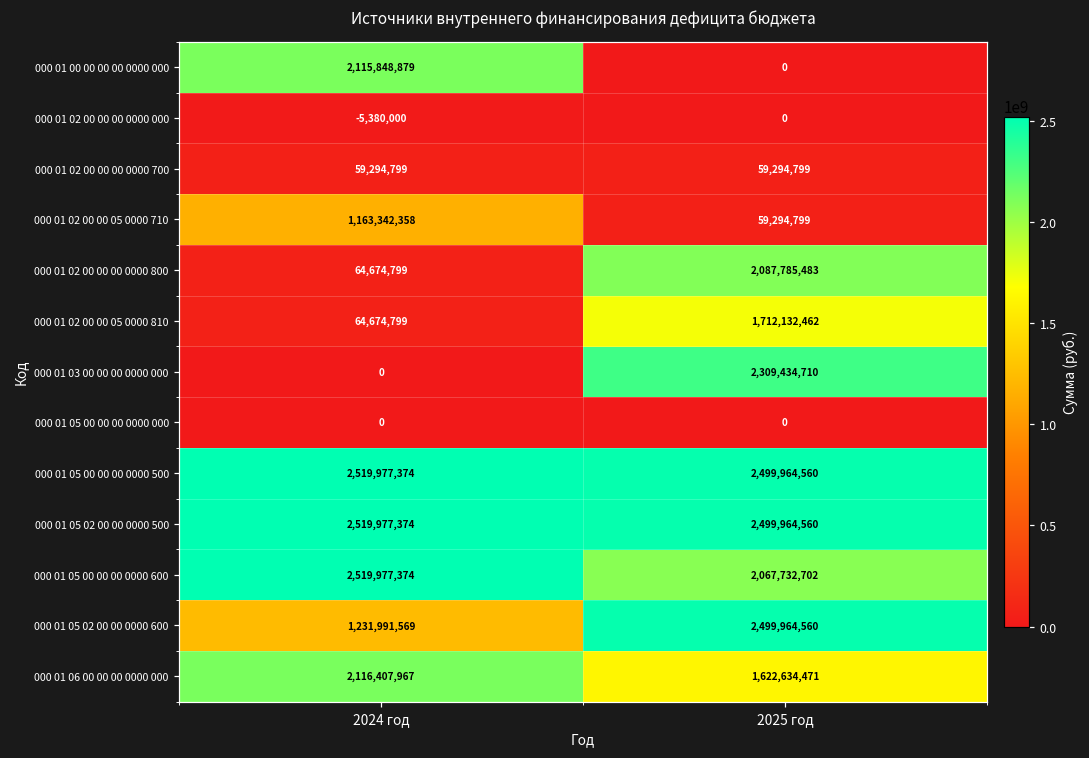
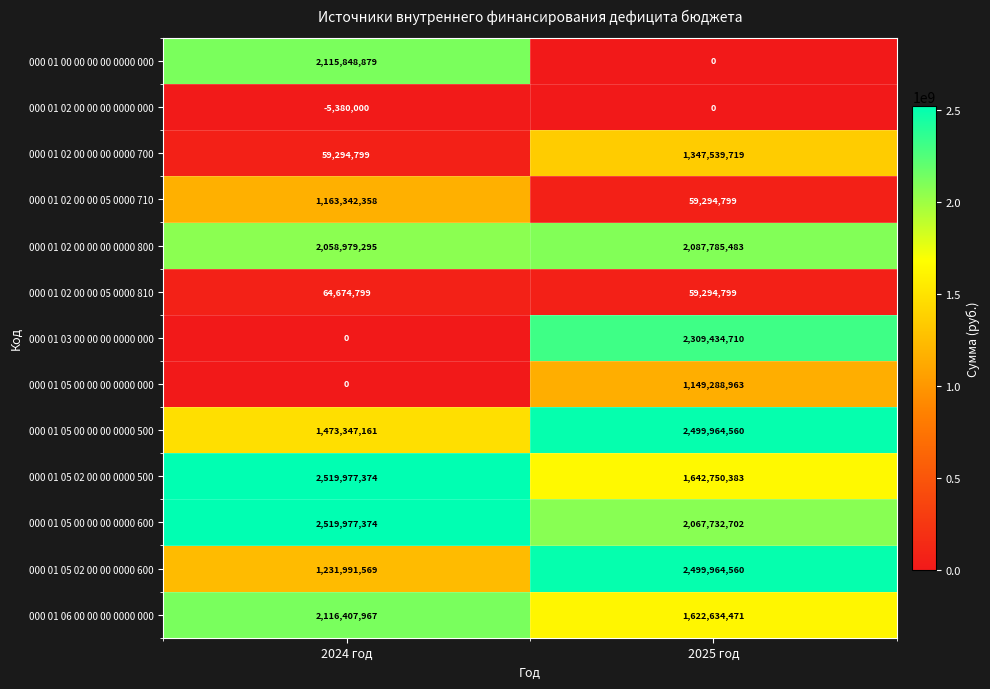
  {
    "000 01 00 00 00 00 0000 000": {
      "2024 год": "2,115,848,879",
      "2025 год": "0"
    },
    "000 01 02 00 00 00 0000 000": {
      "2024 год": "-5,380,000",
      "2025 год": "0"
    },
    "000 01 02 00 00 00 0000 700": {
      "2024 год": "59,294,799",
-     "2025 год": "59,294,799"
+     "2025 год": "1,347,539,719"
    },
    "000 01 02 00 00 05 0000 710": {
      "2024 год": "1,163,342,358",
      "2025 год": "59,294,799"
    },
    "000 01 02 00 00 00 0000 800": {
-     "2024 год": "64,674,799",
+     "2024 год": "2,058,979,295",
      "2025 год": "2,087,785,483"
    },
    "000 01 02 00 00 05 0000 810": {
      "2024 год": "64,674,799",
-     "2025 год": "1,712,132,462"
+     "2025 год": "59,294,799"
    },
    "000 01 03 00 00 00 0000 000": {
      "2024 год": "0",
      "2025 год": "2,309,434,710"
    },
    "000 01 05 00 00 00 0000 000": {
      "2024 год": "0",
-     "2025 год": "0"
+     "2025 год": "1,149,288,963"
    },
    "000 01 05 00 00 00 0000 500": {
-     "2024 год": "2,519,977,374",
+     "2024 год": "1,473,347,161",
      "2025 год": "2,499,964,560"
    },
    "000 01 05 02 00 00 0000 500": {
      "2024 год": "2,519,977,374",
-     "2025 год": "2,499,964,560"
+     "2025 год": "1,642,750,383"
    },
    "000 01 05 00 00 00 0000 600": {
      "2024 год": "2,519,977,374",
      "2025 год": "2,067,732,702"
    },
    "000 01 05 02 00 00 0000 600": {
      "2024 год": "1,231,991,569",
      "2025 год": "2,499,964,560"
    },
    "000 01 06 00 00 00 0000 000": {
      "2024 год": "2,116,407,967",
      "2025 год": "1,622,634,471"
    }
  }
